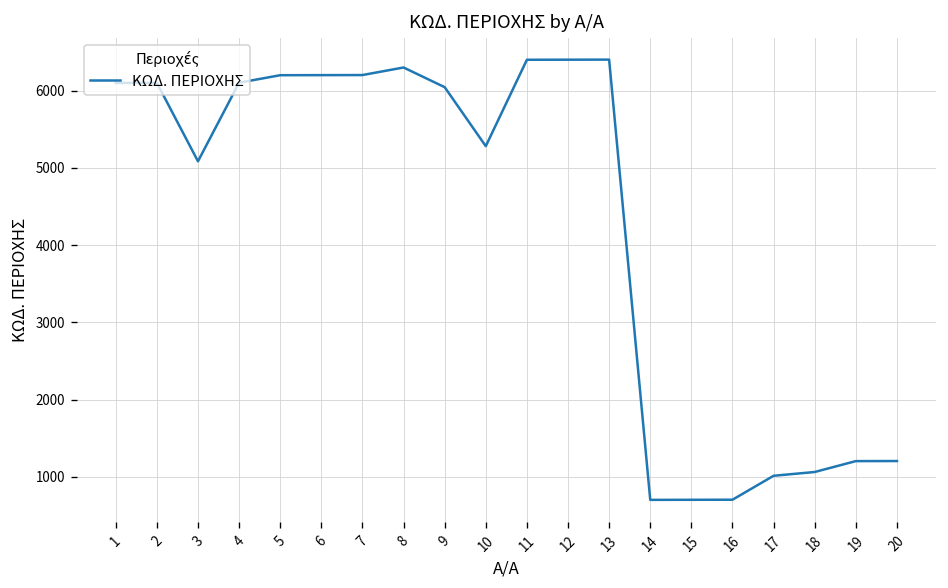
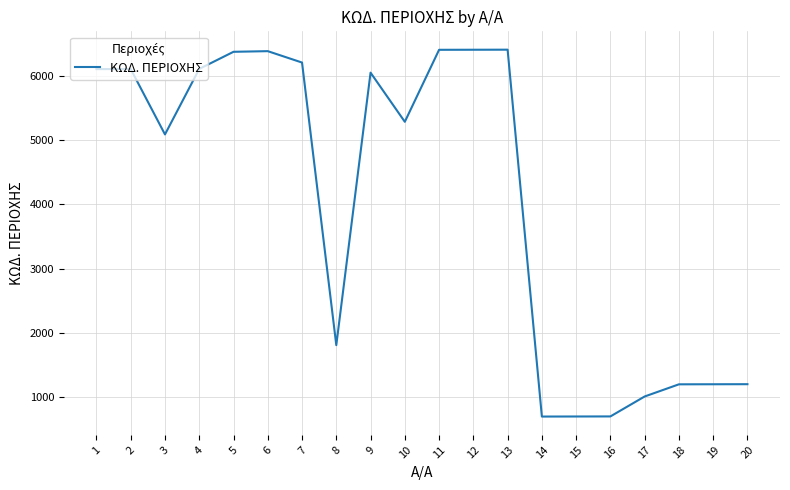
  {
    "3": 5100,
-   "5": 6200,
-   "6": 6200,
+   "5": 6400,
+   "6": 6400,
    "7": 6200,
-   "8": 6300,
+   "8": 1800,
    "9": 6000,
    "10": 5300,
    "11": 6400,
    "12": 6400,
    "13": 6400,
    "14": 700,
    "15": 700,
    "16": 700,
    "17": 1000,
-   "18": 1100,
+   "18": 1200,
    "19": 1200,
    "20": 1200
  }
